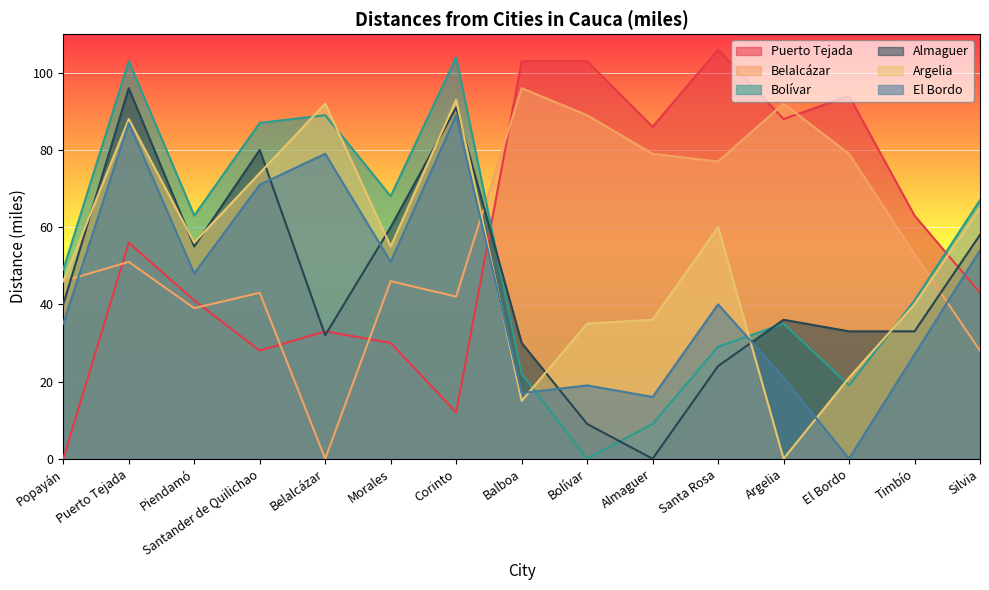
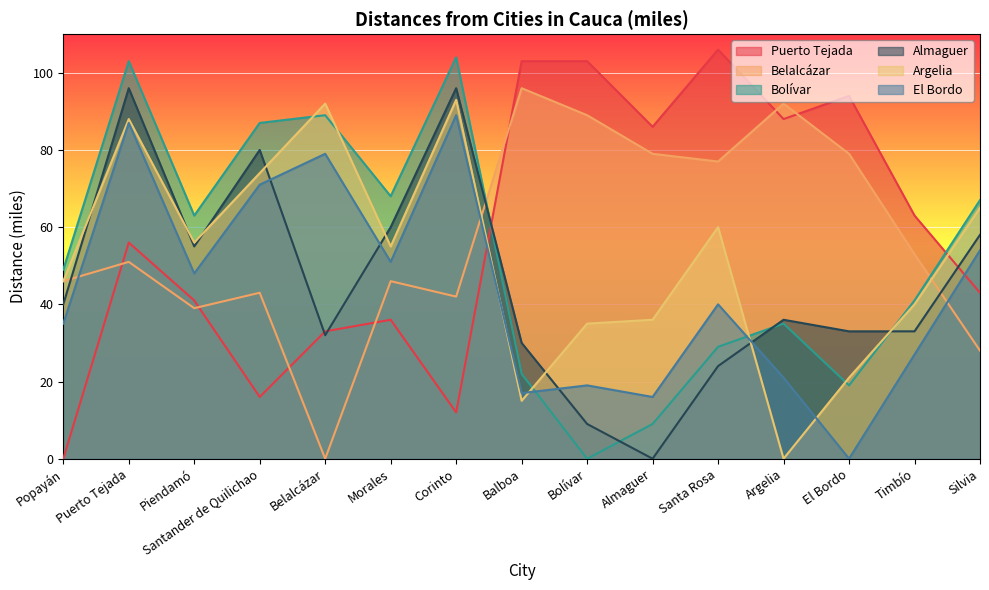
  {
    "Puerto Tejada": {
      "Popayán": 0,
      "Puerto Tejada": 56,
      "Piendamó": 41,
-     "Santander de Quilichao": 28,
+     "Santander de Quilichao": 16,
      "Belalcázar": 33,
-     "Morales": 30,
+     "Morales": 36,
      "Corinto": 12,
      "Balboa": 103,
      "Bolívar": 103,
      "Almaguer": 86,
      "Santa Rosa": 106,
      "Argelia": 88,
      "Timbío": 63,
      "Silvia": 43
    },
    "Almaguer": {
      "Popayán": 40,
      "Puerto Tejada": 96,
      "Piendamó": 55,
      "Santander de Quilichao": 80,
      "Belalcázar": 32,
      "Morales": 60,
-     "Corinto": 91,
+     "Corinto": 96,
      "Balboa": 30,
      "Bolívar": 9,
      "Almaguer": 0,
      "Santa Rosa": 24,
      "Argelia": 36,
      "El Bordo": 33,
      "Timbío": 33,
      "Silvia": 58
    }
  }
